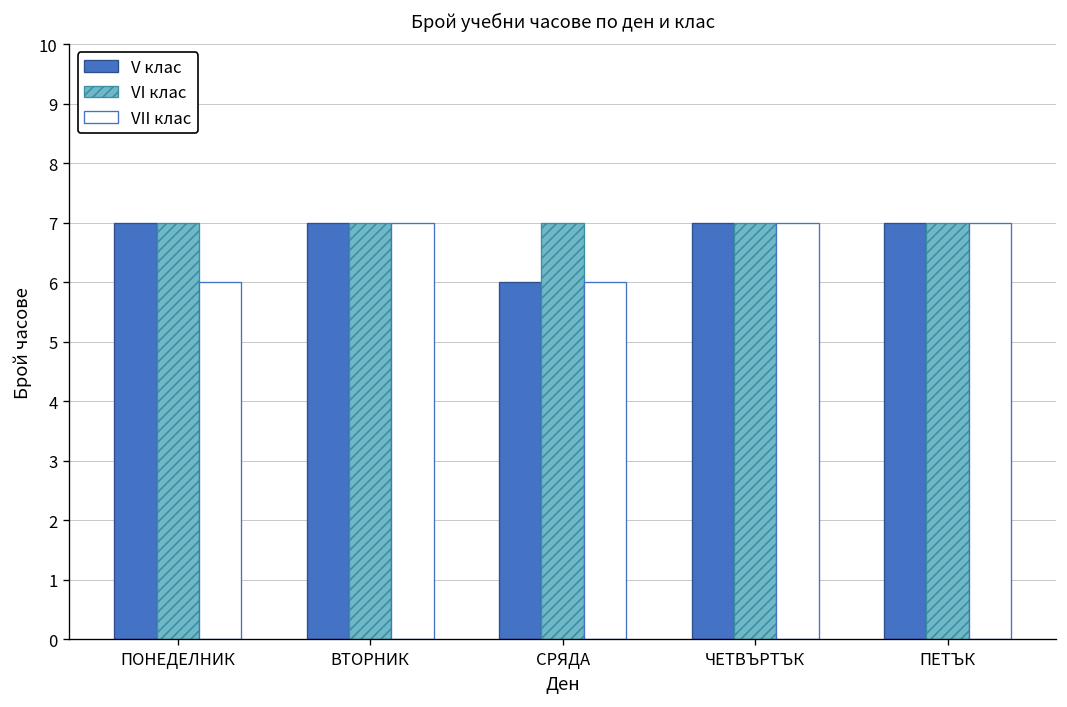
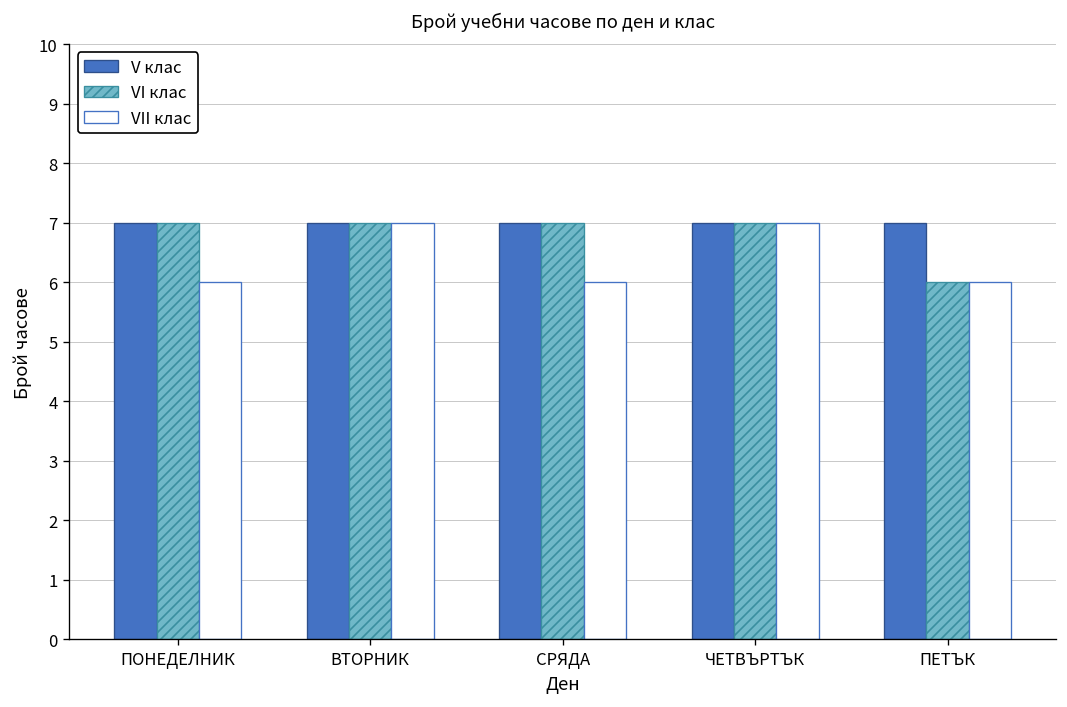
  {
    "V клас": {
      "ПОНЕДЕЛНИК": 7,
      "ВТОРНИК": 7,
-     "СРЯДА": 6,
+     "СРЯДА": 7,
      "ЧЕТВЪРТЪК": 7,
      "ПЕТЪК": 7
    },
    "VI клас": {
      "ПОНЕДЕЛНИК": 7,
      "ВТОРНИК": 7,
      "СРЯДА": 7,
      "ЧЕТВЪРТЪК": 7,
-     "ПЕТЪК": 7
+     "ПЕТЪК": 6
    },
    "VII клас": {
      "ПОНЕДЕЛНИК": 6,
      "ВТОРНИК": 7,
      "СРЯДА": 6,
      "ЧЕТВЪРТЪК": 7,
-     "ПЕТЪК": 7
+     "ПЕТЪК": 6
    }
  }
